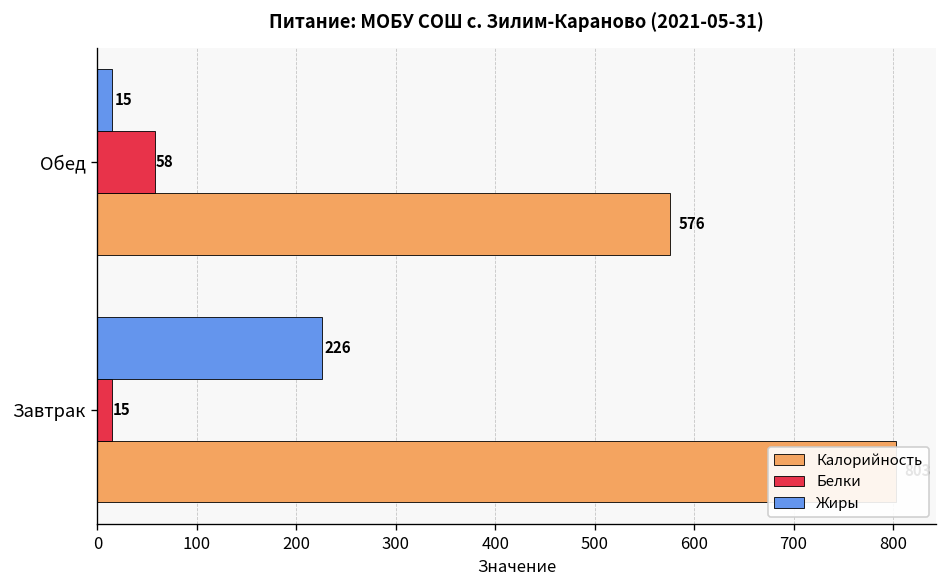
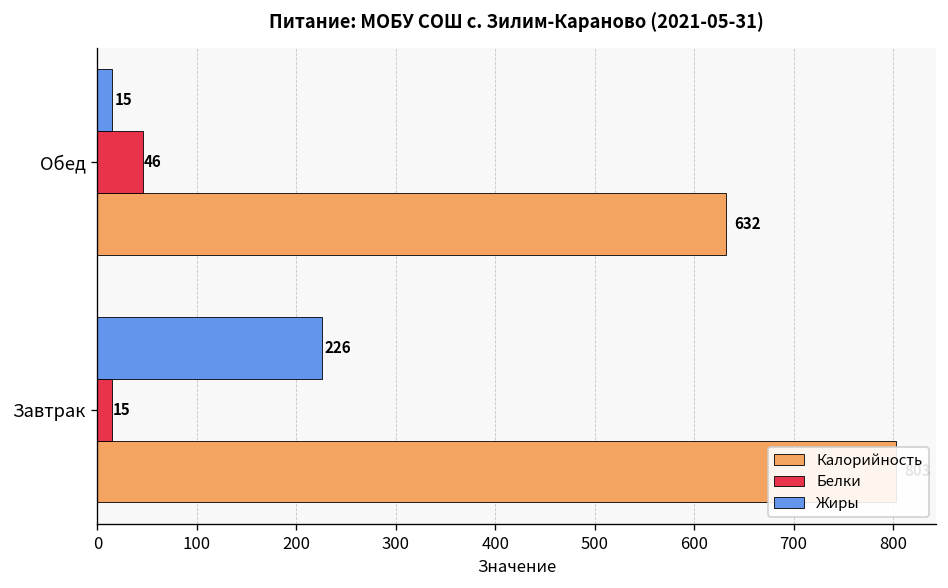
  {
    "Калорийность": {
-     "Обед": 576
+     "Обед": 632
    },
    "Белки": {
-     "Обед": 58,
+     "Обед": 46,
      "Завтрак": 15
    },
    "Жиры": {
      "Обед": 15,
      "Завтрак": 226
    }
  }
